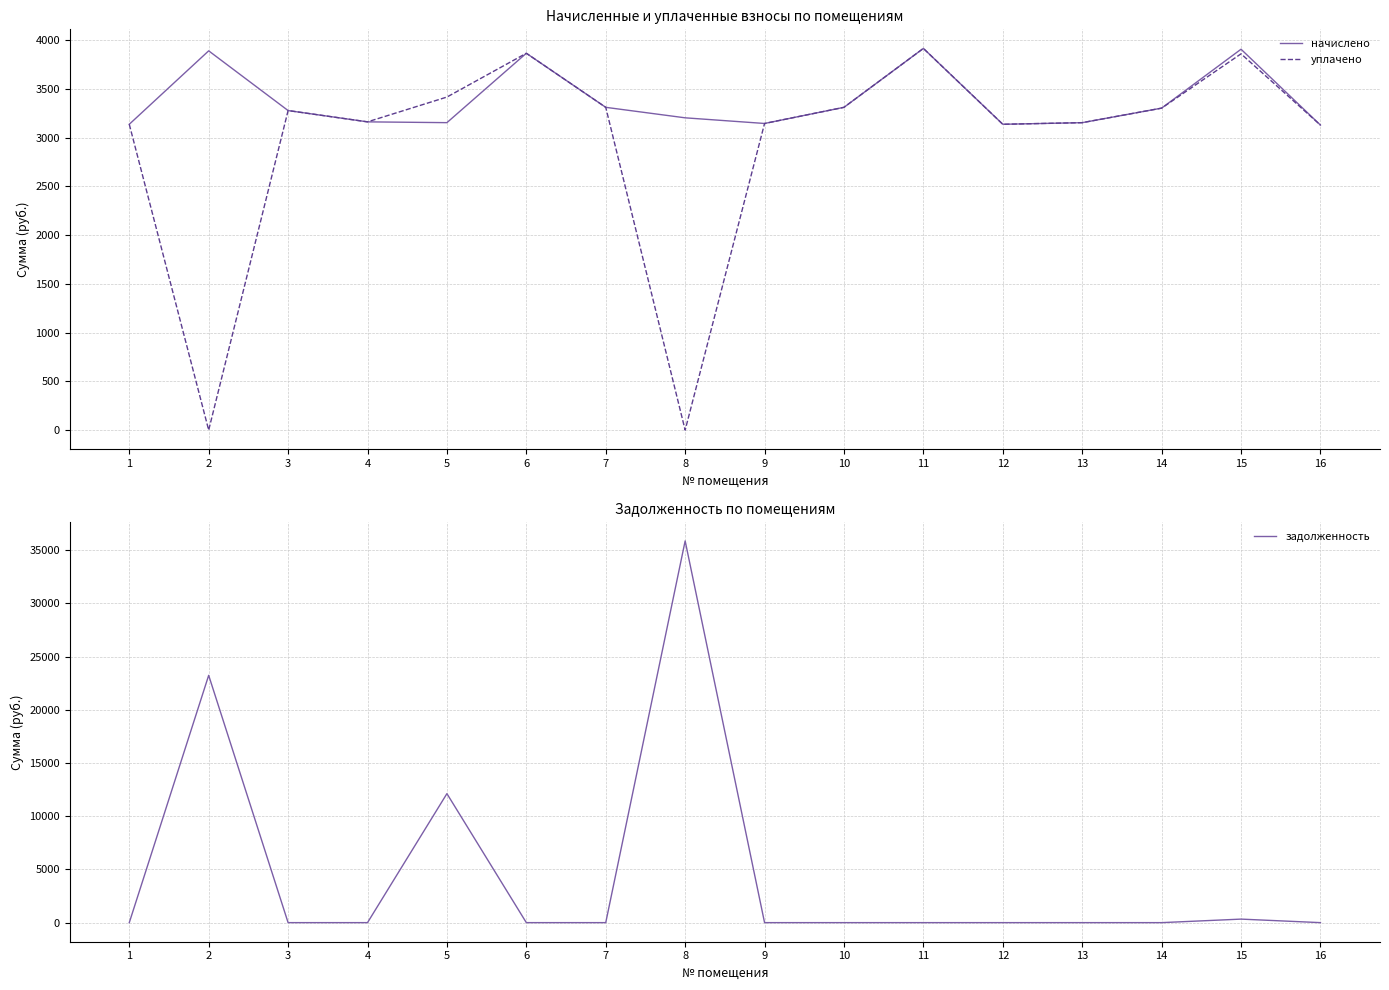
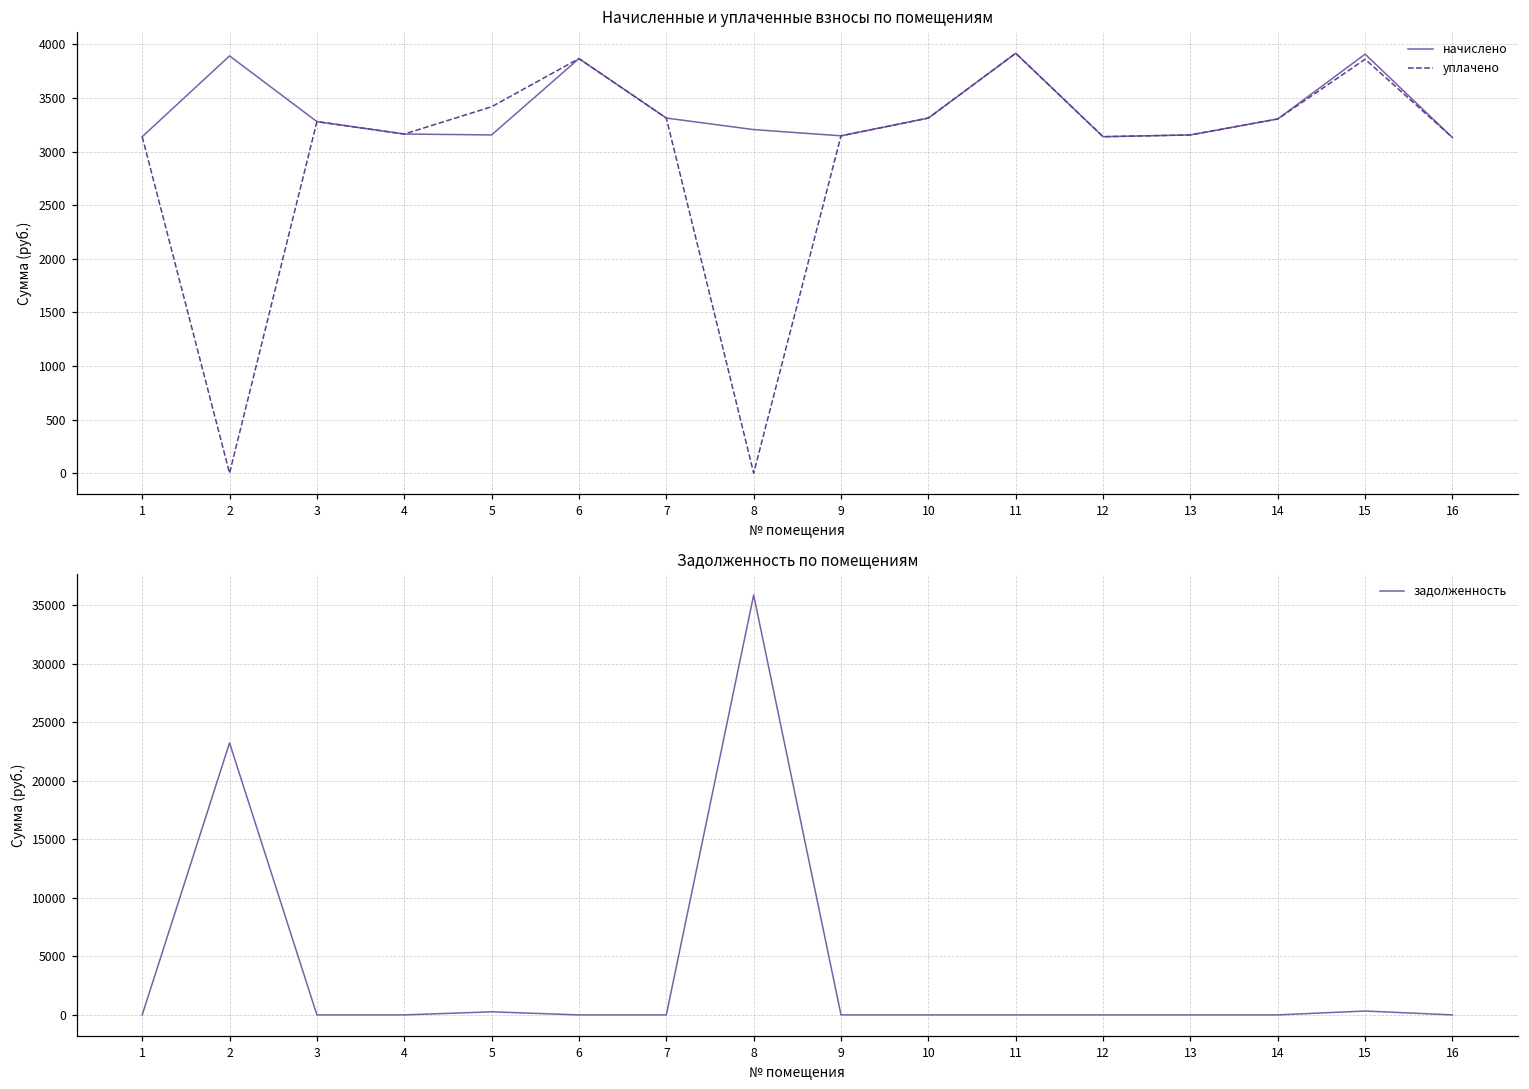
  {
    "Задолженность по помещениям": {
      "1": 0,
      "2": 23200,
      "3": 0,
      "4": 0,
-     "5": 12100,
+     "5": 300,
      "6": 0,
      "7": 0,
      "8": 35900,
      "9": 0,
      "10": 0,
      "11": 0,
      "12": 0,
      "13": 0,
      "14": 0,
      "15": 300,
      "16": 0
    }
  }
